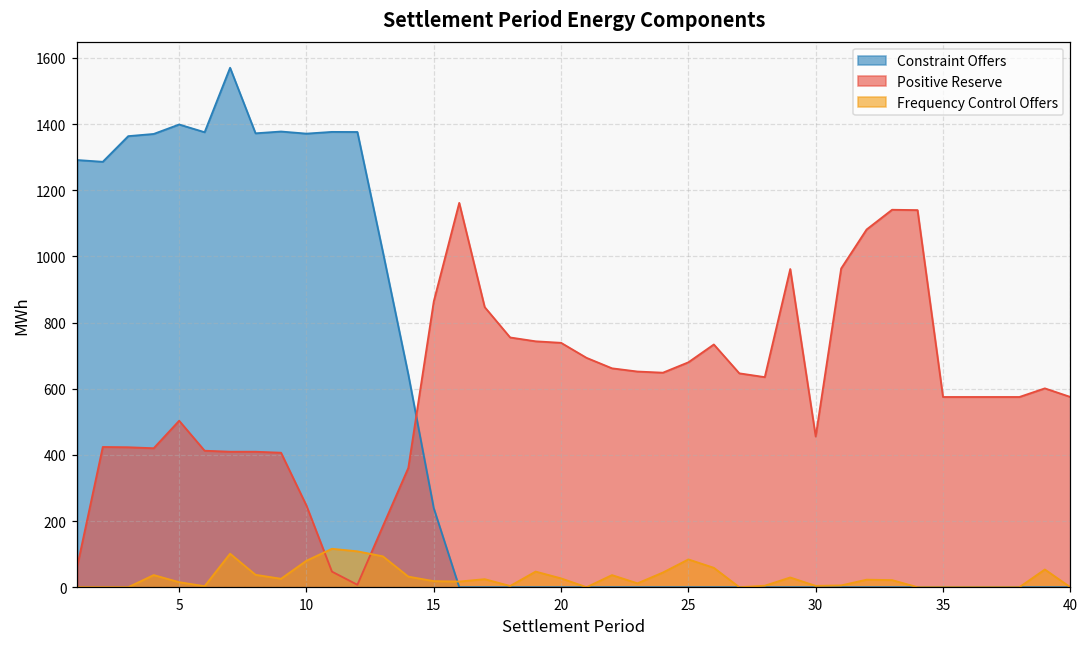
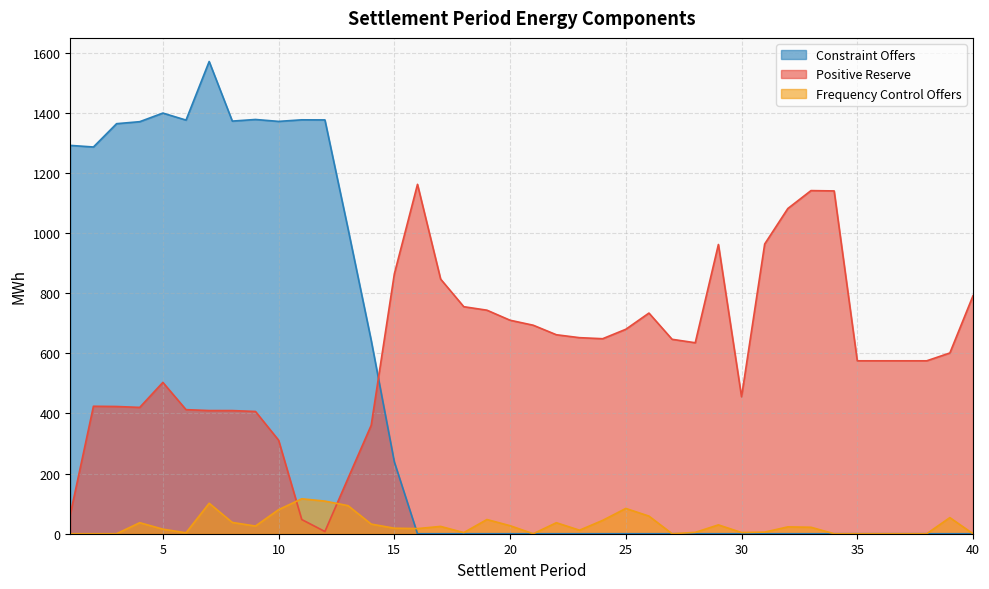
  {
    "Constraint Offers": {
      "5": 1400,
      "10": 1370,
      "15": 240,
      "20": 0,
      "25": 0
    },
    "Positive Reserve": {
      "5": 500,
-     "10": 250,
+     "10": 310,
      "15": 860,
-     "20": 740,
+     "20": 710,
      "25": 680,
      "30": 460,
      "35": 580,
-     "40": 580
+     "40": 790
    },
    "Frequency Control Offers": {
      "5": 20,
      "10": 80,
      "15": 20,
      "20": 30,
      "25": 80
    }
  }
